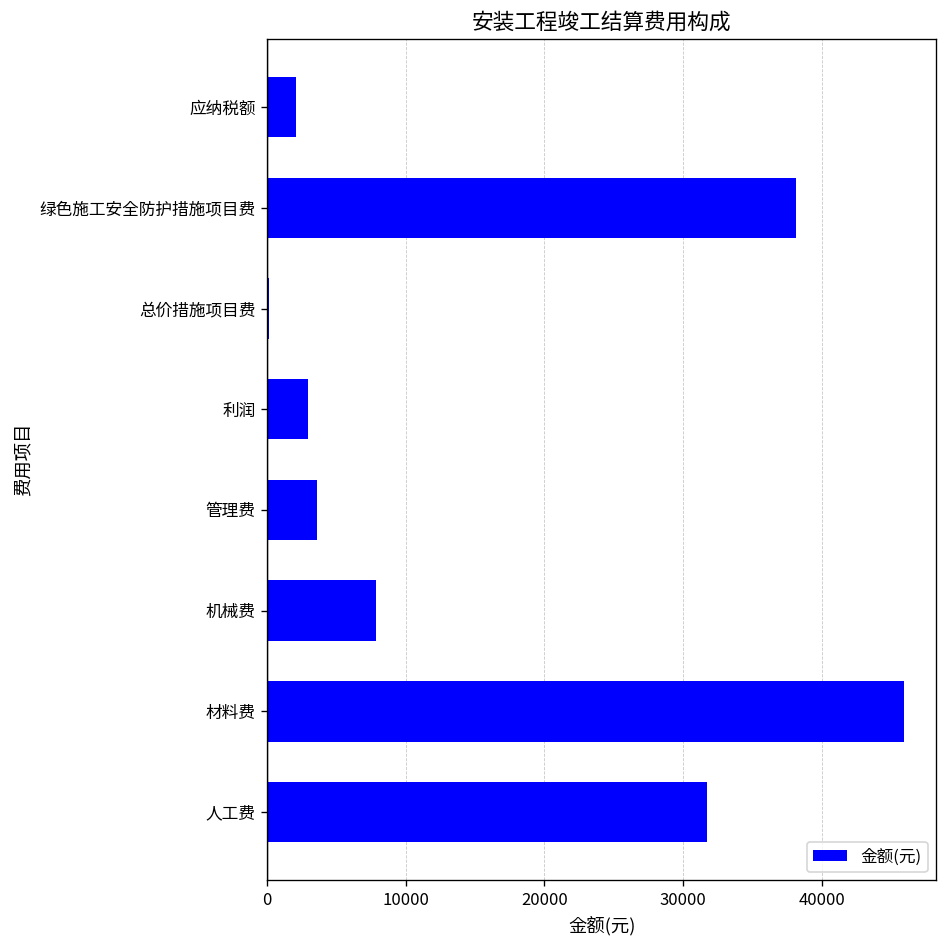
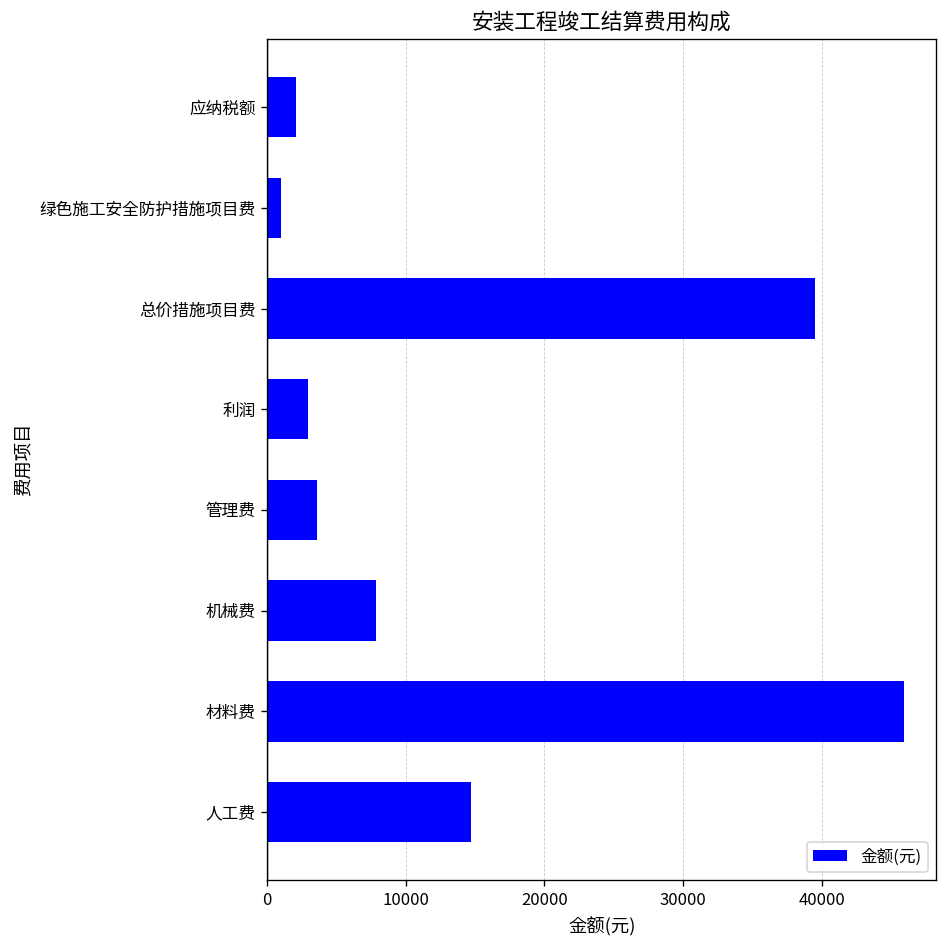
  {
    "应纳税额": 2100,
-   "绿色施工安全防护措施项目费": 38100,
-   "总价措施项目费": 100,
+   "绿色施工安全防护措施项目费": 1000,
+   "总价措施项目费": 39500,
    "利润": 2900,
    "管理费": 3600,
    "机械费": 7900,
    "材料费": 45900,
-   "人工费": 31700
+   "人工费": 14700
  }
